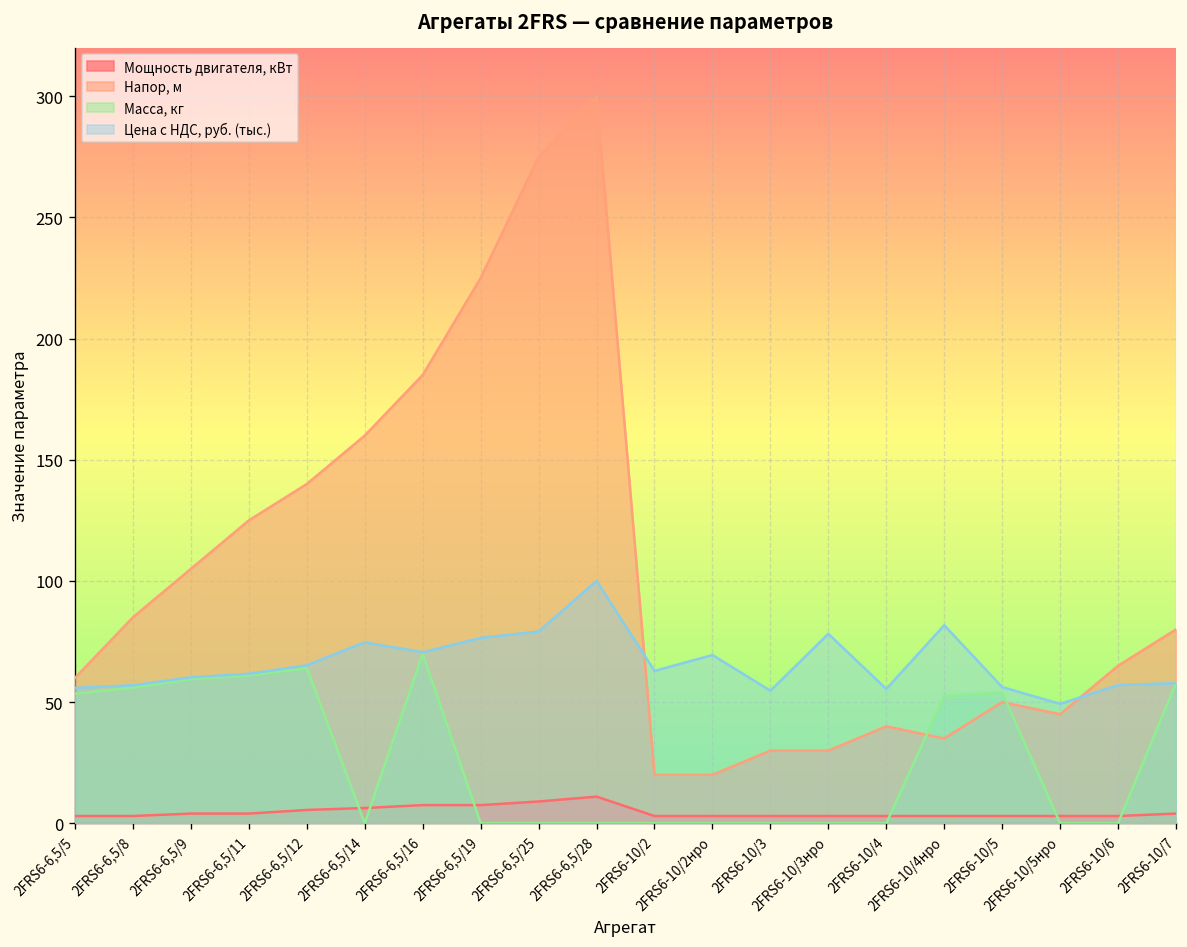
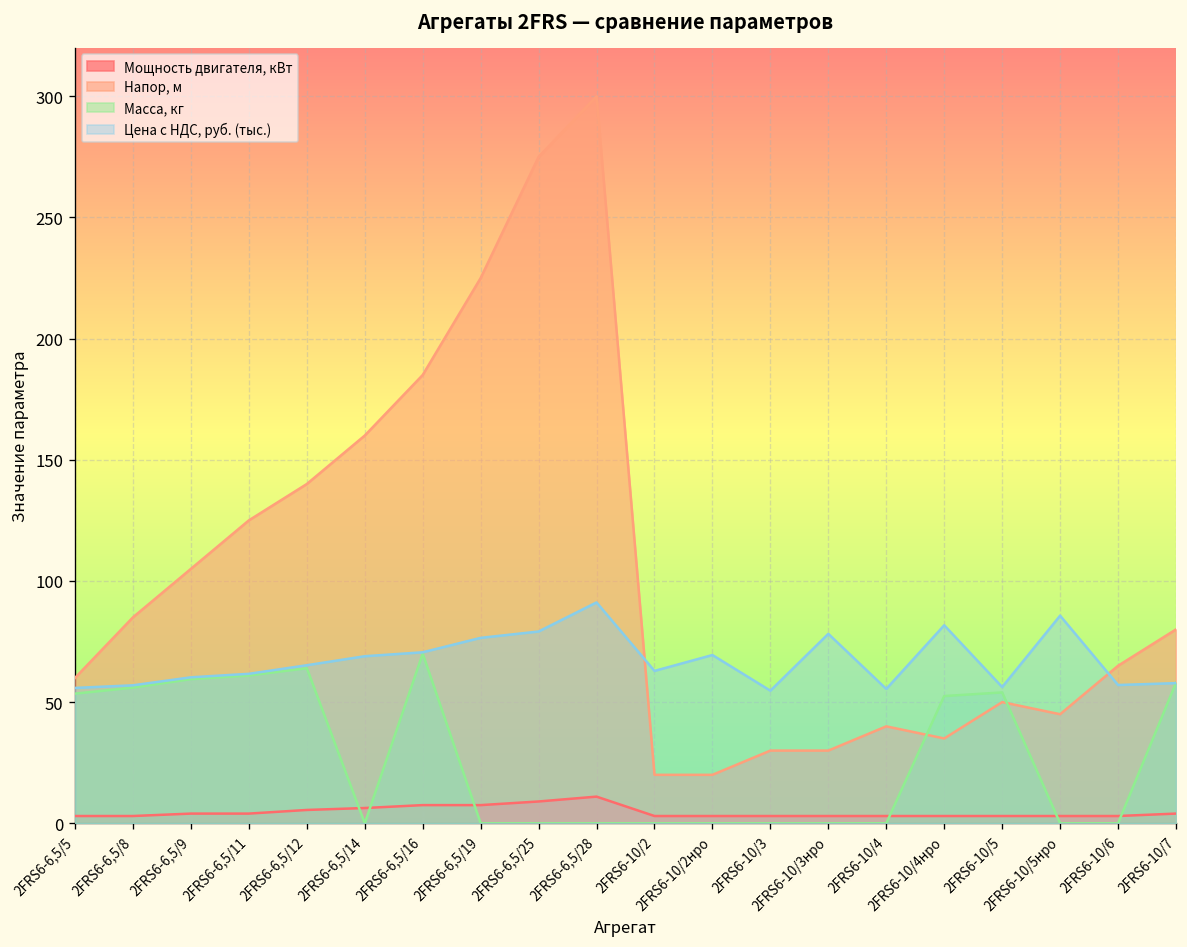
  {
    "Масса, кг": {
      "2FRS6-6,5/5": 54,
      "2FRS6-6,5/14": 0,
      "2FRS6-6,5/19": 0,
      "2FRS6-6,5/25": 0,
      "2FRS6-6,5/28": 0,
      "2FRS6-10/2": 0,
      "2FRS6-10/2нро": 0,
      "2FRS6-10/3": 0,
      "2FRS6-10/3нро": 0,
      "2FRS6-10/4": 0,
      "2FRS6-10/4нро": 53,
      "2FRS6-10/5": 54,
      "2FRS6-10/5нро": 0,
      "2FRS6-10/6": 0
    },
    "Цена с НДС, руб. (тыс.)": {
      "2FRS6-6,5/5": 56,
-     "2FRS6-6,5/14": 75,
+     "2FRS6-6,5/14": 69,
      "2FRS6-6,5/19": 77,
      "2FRS6-6,5/25": 79,
-     "2FRS6-6,5/28": 100,
+     "2FRS6-6,5/28": 91,
      "2FRS6-10/2": 63,
      "2FRS6-10/2нро": 69,
      "2FRS6-10/3": 55,
      "2FRS6-10/3нро": 78,
      "2FRS6-10/4": 55,
      "2FRS6-10/4нро": 82,
      "2FRS6-10/5": 56,
-     "2FRS6-10/5нро": 49,
+     "2FRS6-10/5нро": 86,
      "2FRS6-10/6": 57
    }
  }
